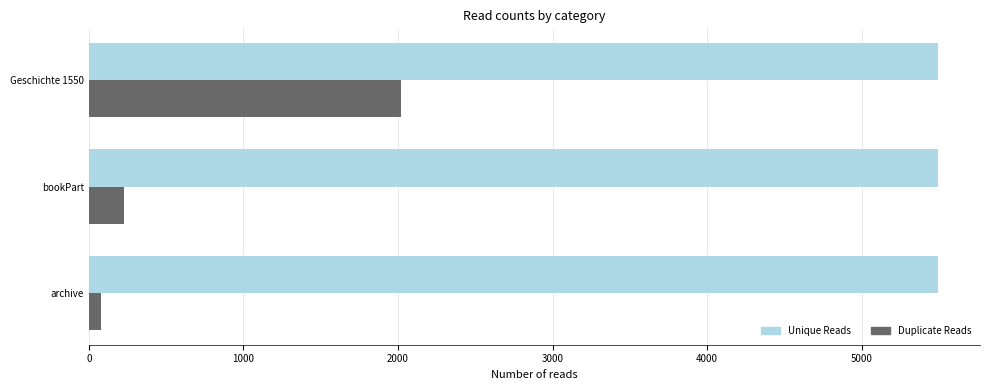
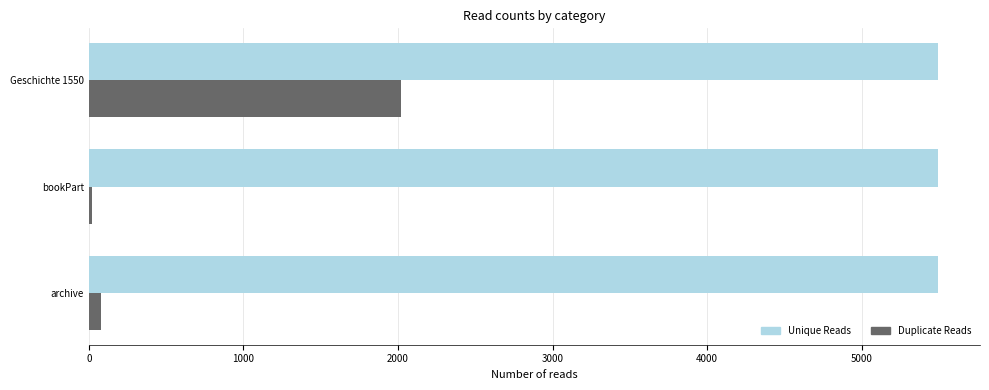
  {
    "Unique Reads": {
      "Geschichte 1550": 5490,
      "bookPart": 5490,
      "archive": 5490
    },
    "Duplicate Reads": {
      "Geschichte 1550": 2020,
-     "bookPart": 230,
+     "bookPart": 20,
      "archive": 80
    }
  }
